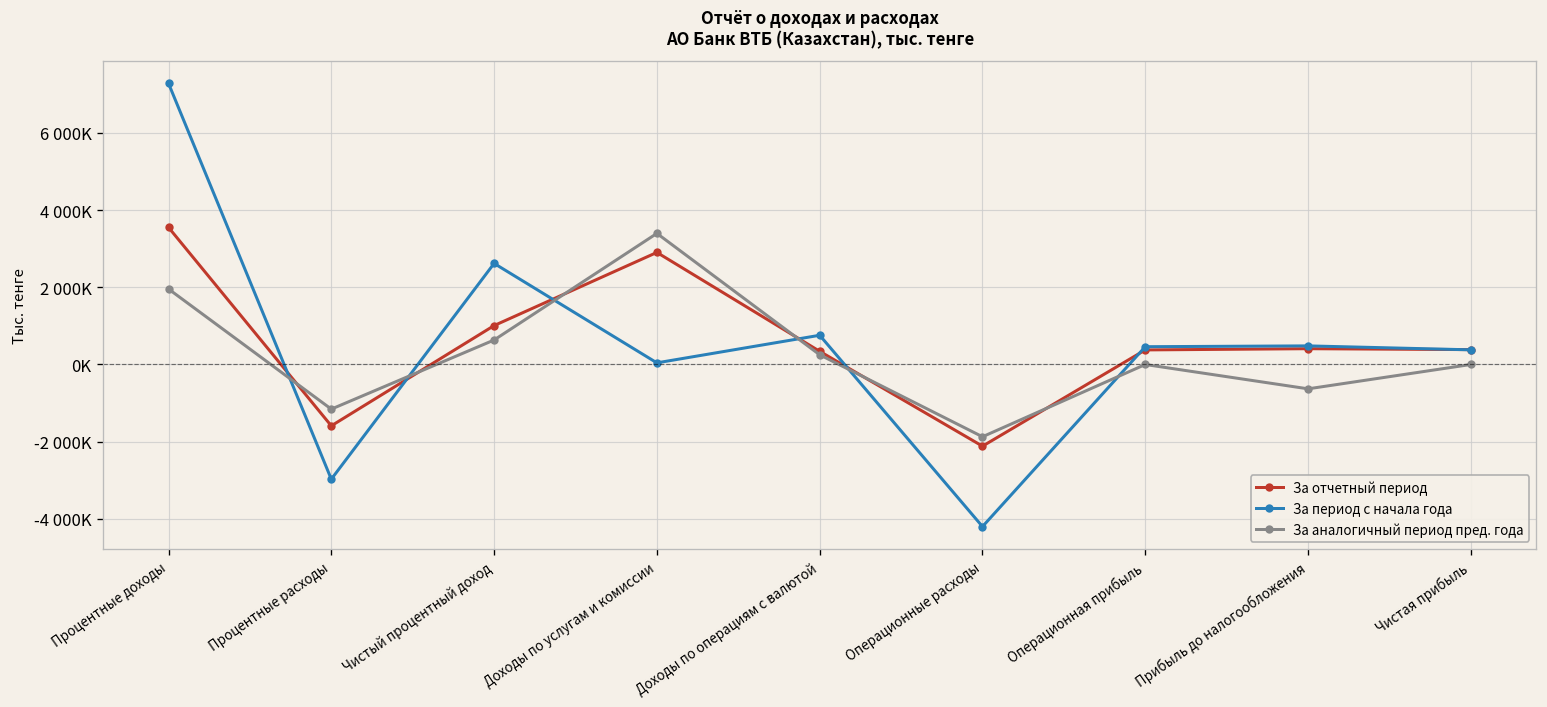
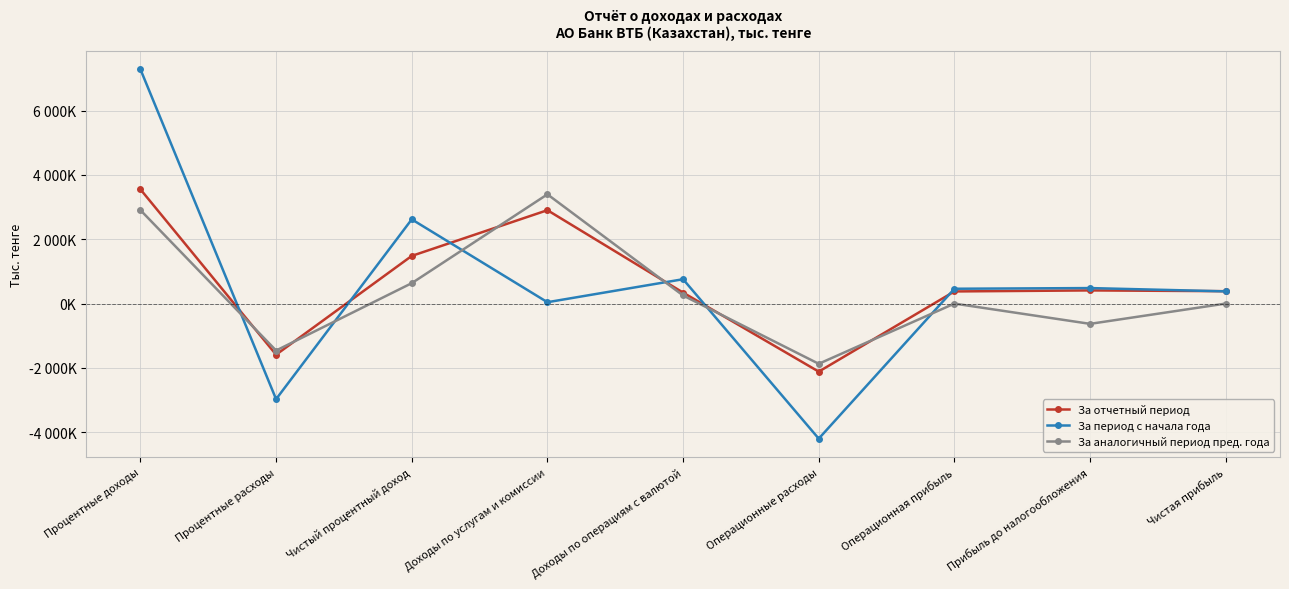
  {
    "За отчетный период": {
      "Процентные доходы": 3600000,
      "Процентные расходы": -1600000,
-     "Чистый процентный доход": 1000000,
+     "Чистый процентный доход": 1500000,
      "Доходы по услугам и комиссии": 2900000,
      "Доходы по операциям с валютой": 300000,
      "Операционные расходы": -2100000,
      "Операционная прибыль": 400000
    },
    "За период с начала года": {
      "Процентные доходы": 7300000,
      "Процентные расходы": -3000000,
      "Чистый процентный доход": 2600000,
      "Доходы по услугам и комиссии": 0,
      "Доходы по операциям с валютой": 800000,
      "Операционные расходы": -4200000,
      "Операционная прибыль": 500000
    },
    "За аналогичный период пред. года": {
-     "Процентные доходы": 2000000,
-     "Процентные расходы": -1200000,
+     "Процентные доходы": 2900000,
+     "Процентные расходы": -1500000,
      "Чистый процентный доход": 600000,
      "Доходы по услугам и комиссии": 3400000,
      "Доходы по операциям с валютой": 200000,
      "Операционные расходы": -1900000,
      "Операционная прибыль": 0,
      "Прибыль до налогообложения": -600000,
      "Чистая прибыль": 0
    }
  }
